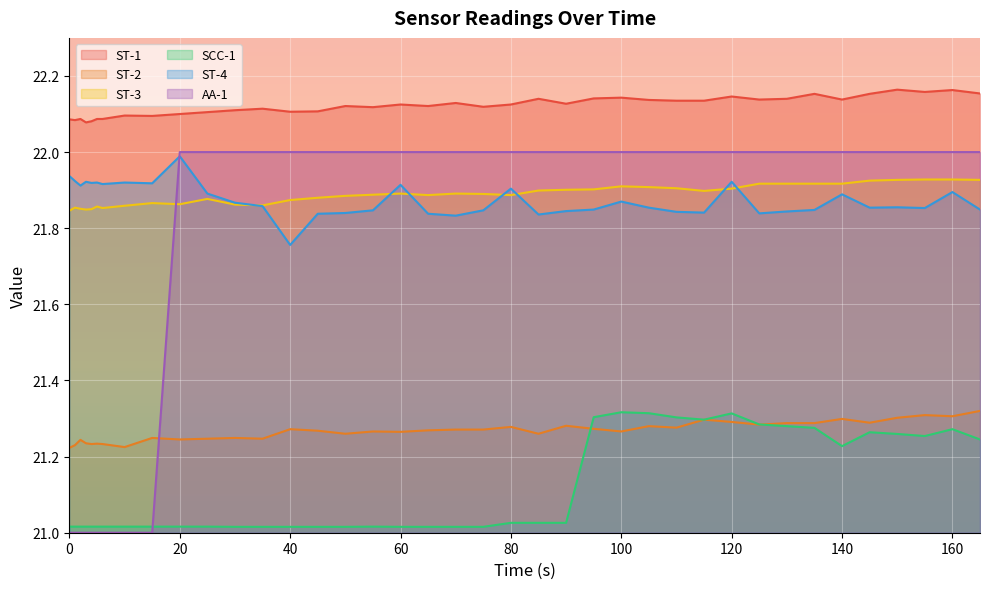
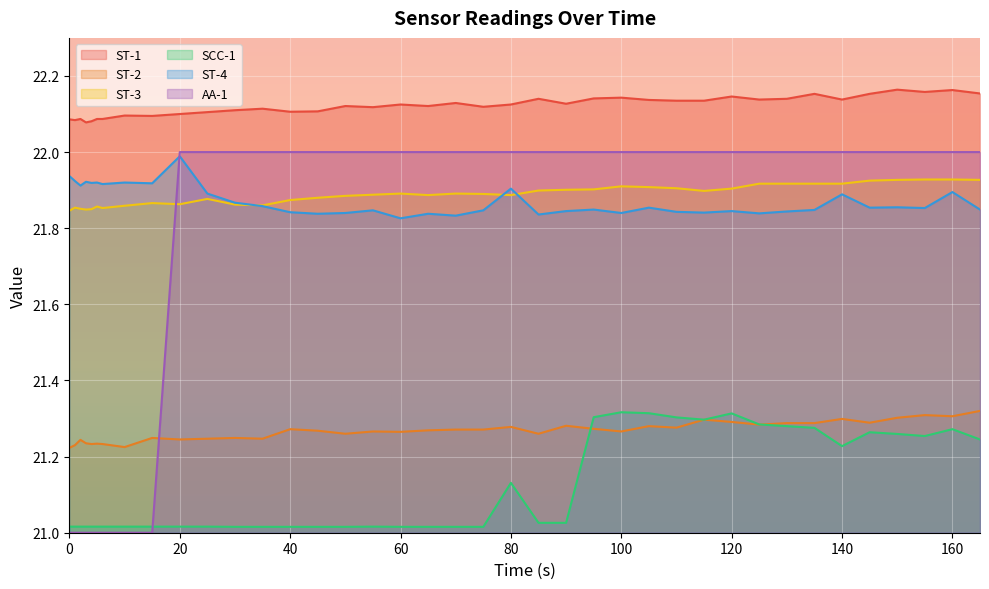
  {
    "SCC-1": {
      "0": 21.02,
      "20": 21.02,
      "40": 21.02,
      "60": 21.02,
-     "80": 21.03,
+     "80": 21.13,
      "100": 21.32,
      "120": 21.31,
      "140": 21.23,
      "160": 21.27
    },
    "ST-4": {
      "0": 21.94,
      "20": 21.99,
-     "40": 21.76,
-     "60": 21.91,
+     "40": 21.84,
+     "60": 21.83,
      "80": 21.90,
-     "100": 21.87,
-     "120": 21.92,
+     "100": 21.84,
+     "120": 21.85,
      "140": 21.89,
      "160": 21.90
    },
    "AA-1": {
      "0": 21.00,
      "20": 22.00,
      "40": 22.00,
      "60": 22.00,
      "80": 22.00,
      "100": 22.00,
      "120": 22.00,
      "140": 22.00,
      "160": 22.00
    }
  }
